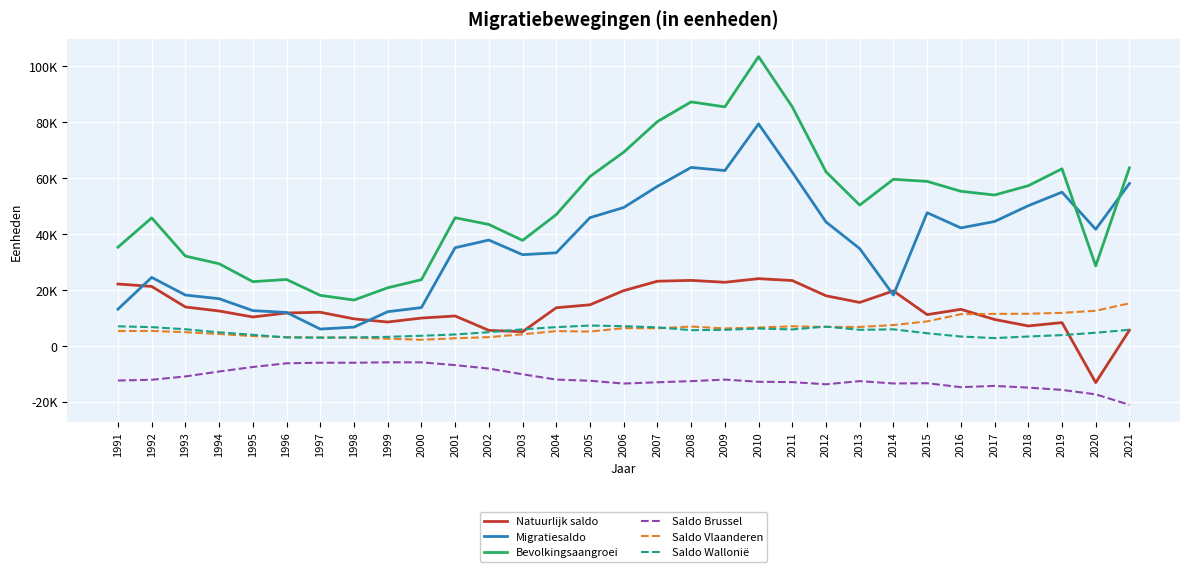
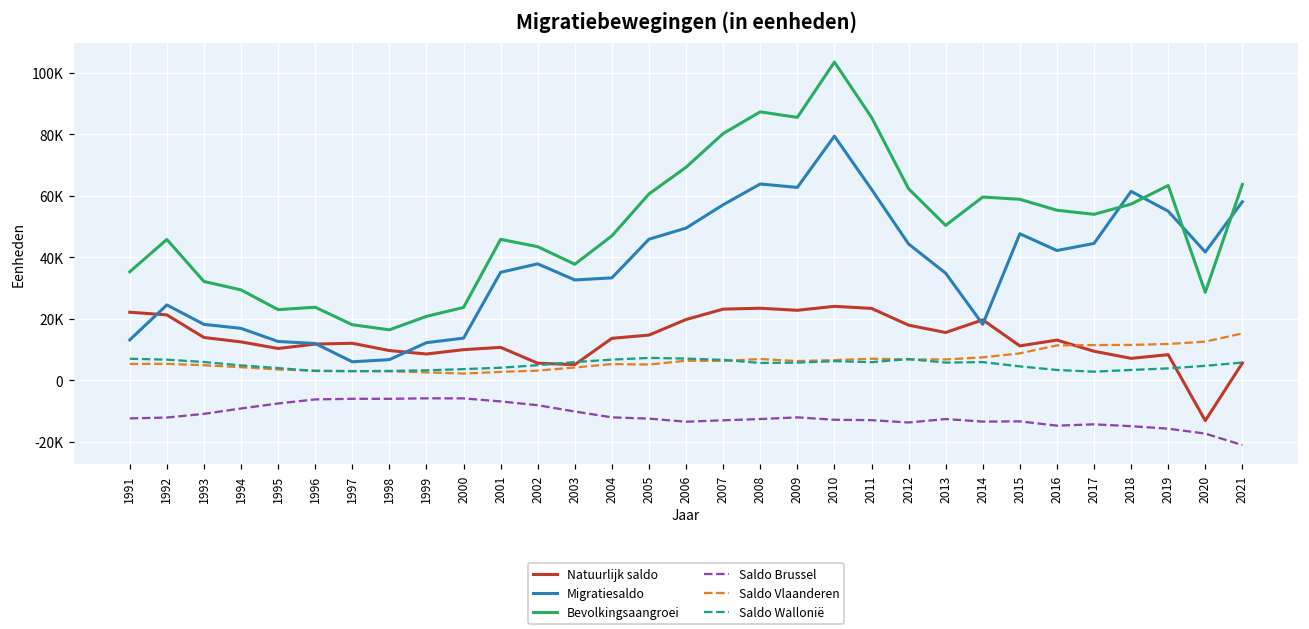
  {
    "Natuurlijk saldo": {
      "1991": 22000,
      "1992": 21000,
      "1993": 14000,
      "1994": 13000,
      "1995": 10000,
      "1997": 12000,
      "1998": 10000,
      "1999": 9000,
      "2000": 10000,
      "2001": 11000,
      "2004": 14000,
      "2005": 15000,
      "2006": 20000,
      "2007": 23000,
      "2008": 23000,
      "2009": 23000,
      "2010": 24000,
      "2011": 23000,
      "2012": 18000,
      "2013": 16000,
      "2014": 20000,
      "2015": 11000,
      "2016": 13000,
      "2017": 9000,
      "2018": 7000,
      "2019": 8000,
      "2020": -13000
    },
    "Migratiesaldo": {
      "1991": 13000,
      "1992": 25000,
      "1993": 18000,
      "1994": 17000,
      "1995": 13000,
      "1997": 6000,
      "1998": 7000,
      "1999": 12000,
      "2000": 14000,
      "2001": 35000,
      "2002": 38000,
      "2003": 33000,
      "2004": 33000,
      "2005": 46000,
      "2006": 50000,
      "2007": 57000,
      "2008": 64000,
      "2009": 63000,
      "2010": 79000,
      "2011": 62000,
      "2012": 44000,
      "2013": 35000,
      "2014": 18000,
      "2015": 48000,
      "2016": 42000,
      "2017": 45000,
-     "2018": 50000,
+     "2018": 61000,
      "2019": 55000,
      "2020": 42000,
      "2021": 58000
    },
    "Saldo Brussel": {
      "1991": -12000,
      "1992": -12000,
      "1993": -11000,
      "1994": -9000,
      "1995": -8000,
      "1996": -6000,
      "1997": -6000,
      "1998": -6000,
      "1999": -6000,
      "2000": -6000,
      "2001": -7000,
      "2002": -8000,
      "2003": -10000,
      "2004": -12000,
      "2005": -12000,
      "2006": -13000,
      "2007": -13000,
      "2008": -13000,
      "2009": -12000,
      "2010": -13000,
      "2011": -13000,
      "2012": -14000,
      "2013": -13000,
      "2014": -13000,
      "2015": -13000,
      "2016": -15000,
      "2017": -14000,
      "2018": -15000,
      "2019": -16000,
      "2020": -17000,
      "2021": -21000
    },
    "Saldo Vlaanderen": {
      "1991": 5000,
      "1992": 5000,
      "1993": 5000,
      "2000": 2000,
      "2001": 3000,
      "2002": 3000,
      "2003": 4000,
      "2004": 5000,
      "2005": 5000,
      "2008": 7000,
      "2011": 7000,
      "2013": 7000,
      "2014": 7000,
      "2015": 9000,
      "2016": 11000,
      "2017": 11000,
      "2018": 12000,
      "2019": 12000,
      "2020": 13000,
      "2021": 15000
    }
  }
